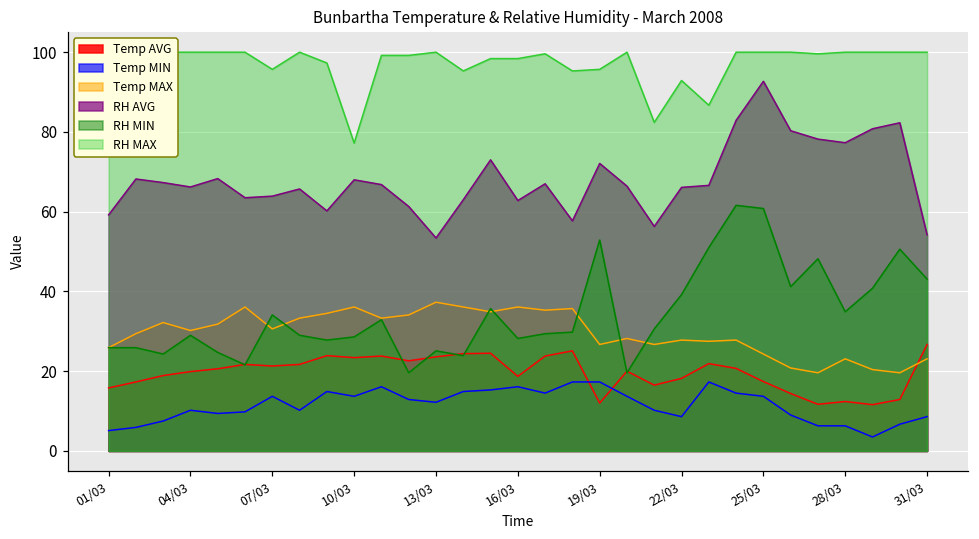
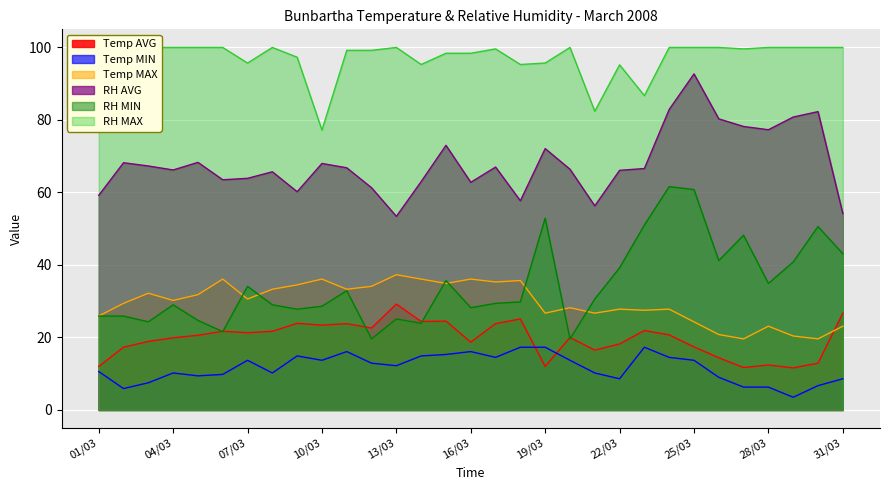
  {
    "Temp AVG": {
-     "01/03": 16,
+     "01/03": 12,
      "04/03": 20,
      "07/03": 21,
      "10/03": 23,
-     "13/03": 24,
+     "13/03": 29,
      "16/03": 19,
      "19/03": 12,
      "22/03": 18,
      "25/03": 17,
      "28/03": 12,
      "31/03": 27
    },
    "Temp MIN": {
-     "01/03": 5,
+     "01/03": 11,
      "04/03": 10,
      "07/03": 14,
      "10/03": 14,
      "13/03": 12,
      "16/03": 16,
      "19/03": 17,
      "22/03": 9,
      "25/03": 14,
      "28/03": 6,
      "31/03": 9
    },
    "Temp MAX": {
      "04/03": 30,
      "07/03": 31,
      "10/03": 36,
      "13/03": 37,
      "16/03": 36,
      "19/03": 27,
      "22/03": 28,
      "25/03": 24,
      "28/03": 23,
      "31/03": 23
    },
    "RH AVG": {
      "01/03": 59,
      "04/03": 66,
      "07/03": 64,
      "10/03": 68,
      "13/03": 53,
      "16/03": 63,
      "19/03": 72,
      "22/03": 66,
      "25/03": 93,
      "28/03": 77,
      "31/03": 54
    },
    "RH MIN": {
      "04/03": 29,
      "07/03": 34,
      "10/03": 29,
      "13/03": 25,
      "16/03": 28,
      "19/03": 53,
      "22/03": 39,
      "25/03": 61,
      "28/03": 35,
      "31/03": 43
    },
    "RH MAX": {
      "04/03": 100,
      "07/03": 96,
      "10/03": 77,
      "13/03": 100,
      "16/03": 98,
      "19/03": 96,
-     "22/03": 93,
+     "22/03": 95,
      "25/03": 100,
      "28/03": 100,
      "31/03": 100
    }
  }
